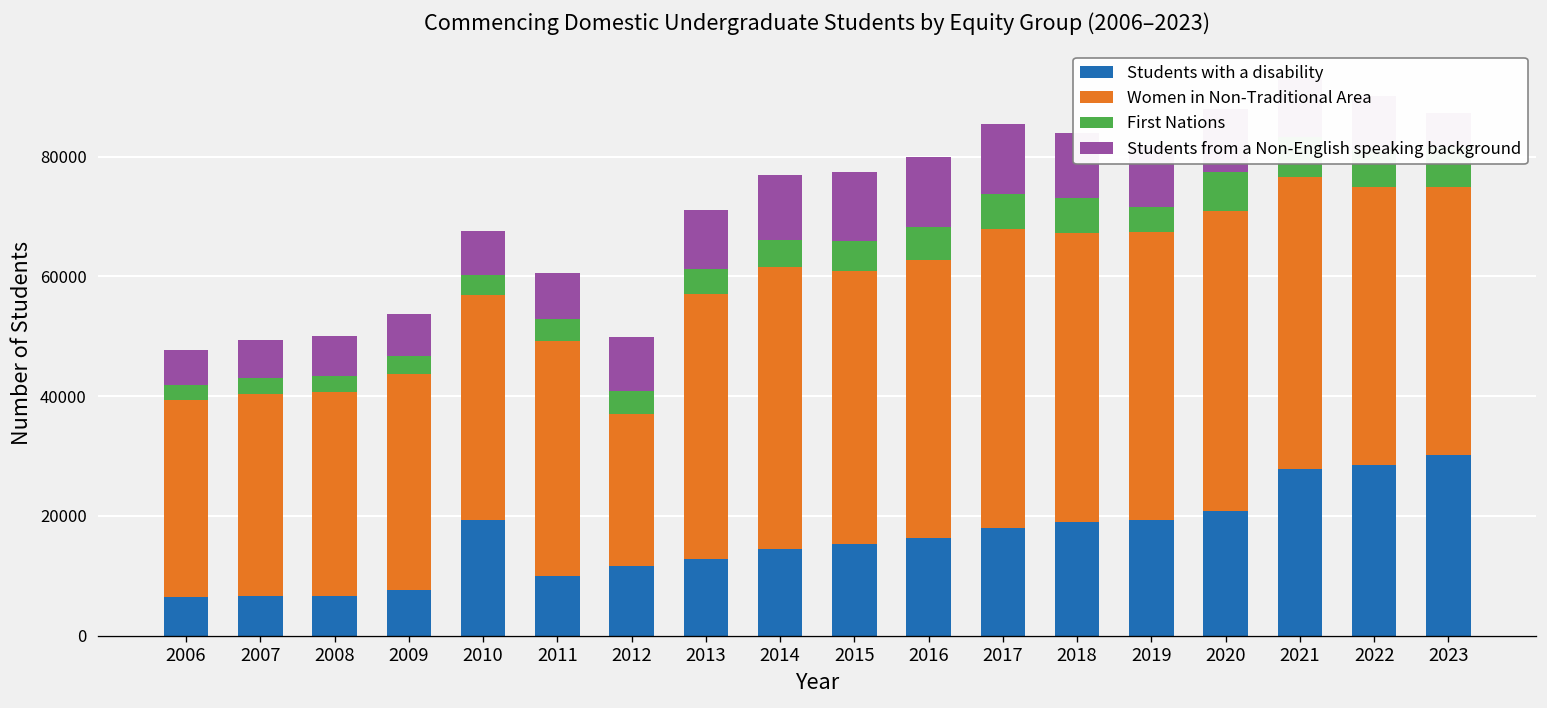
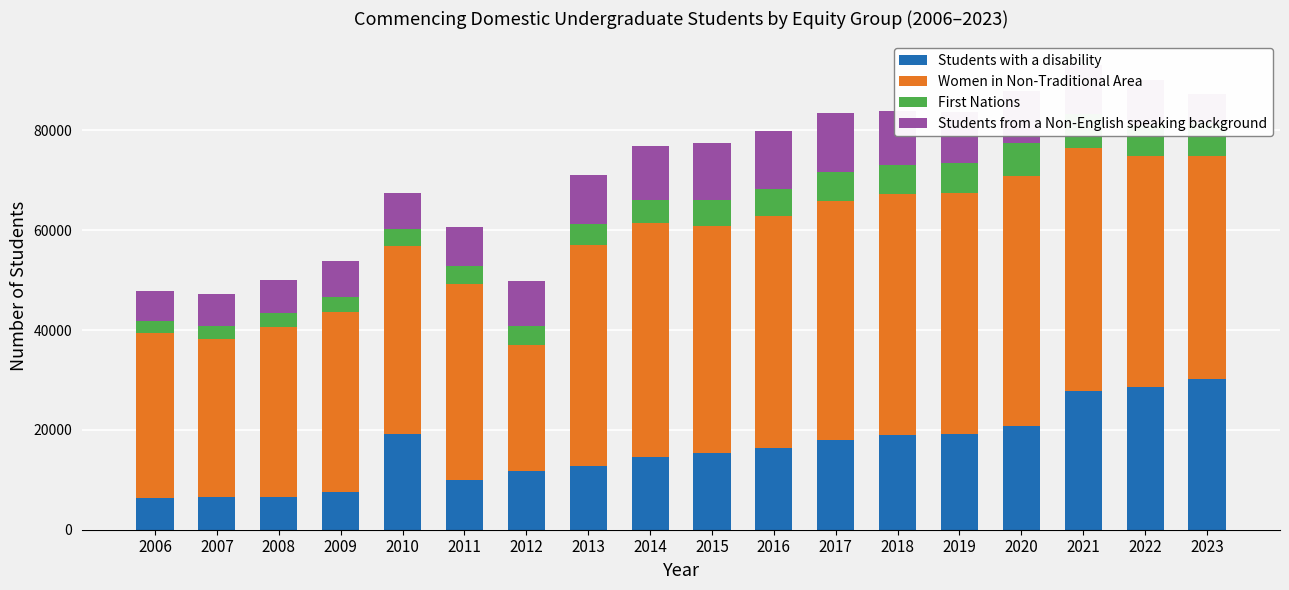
  {
    "Students with a disability": {
      "2006": 6000,
      "2007": 7000,
      "2008": 7000,
      "2009": 8000,
      "2010": 19000,
      "2011": 10000,
      "2012": 12000,
      "2013": 13000,
      "2014": 14000,
      "2015": 15000,
      "2016": 16000,
      "2017": 18000,
      "2018": 19000,
      "2019": 19000,
      "2020": 21000,
      "2021": 28000,
      "2022": 29000,
      "2023": 30000
    },
    "Women in Non-Traditional Area": {
      "2006": 33000,
-     "2007": 34000,
+     "2007": 32000,
      "2008": 34000,
      "2009": 36000,
      "2010": 38000,
      "2011": 39000,
      "2012": 25000,
      "2013": 44000,
      "2014": 47000,
      "2015": 46000,
      "2016": 46000,
-     "2017": 50000,
+     "2017": 48000,
      "2018": 48000,
      "2019": 48000,
      "2020": 50000,
      "2021": 49000,
      "2022": 46000,
      "2023": 45000
    },
    "First Nations": {
      "2006": 2000,
      "2007": 3000,
      "2008": 3000,
      "2009": 3000,
      "2010": 3000,
      "2011": 4000,
      "2012": 4000,
      "2013": 4000,
      "2014": 5000,
      "2015": 5000,
      "2016": 5000,
      "2017": 6000,
      "2018": 6000,
-     "2019": 4000,
+     "2019": 6000,
      "2020": 7000
    },
    "Students from a Non-English speaking background": {
      "2006": 6000,
      "2007": 6000,
      "2008": 7000,
      "2009": 7000,
      "2010": 7000,
      "2011": 8000,
      "2012": 9000,
      "2013": 10000,
      "2014": 11000,
      "2015": 11000,
      "2016": 12000,
      "2017": 12000
    }
  }
